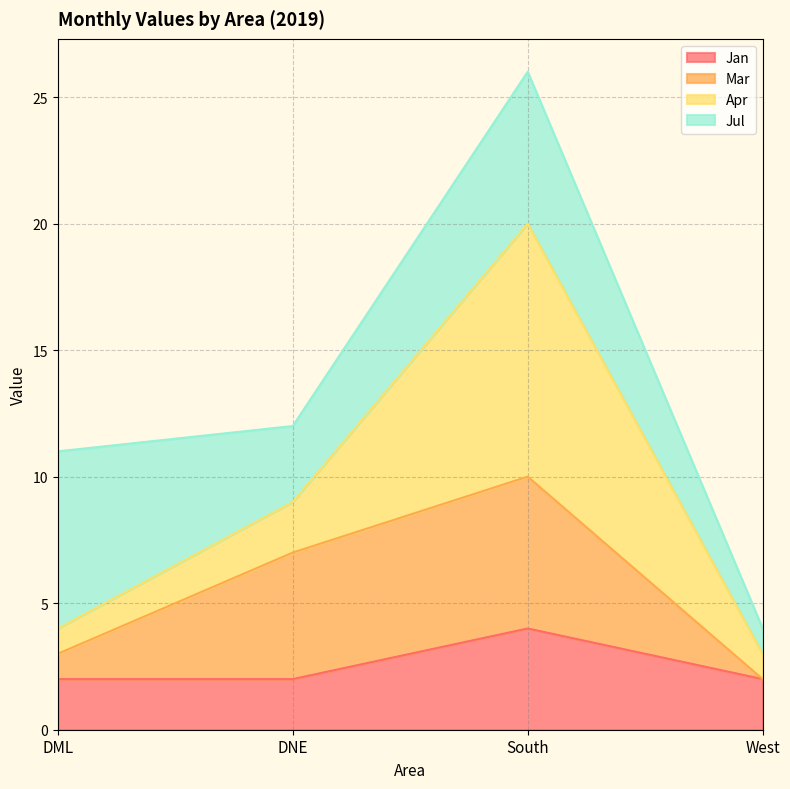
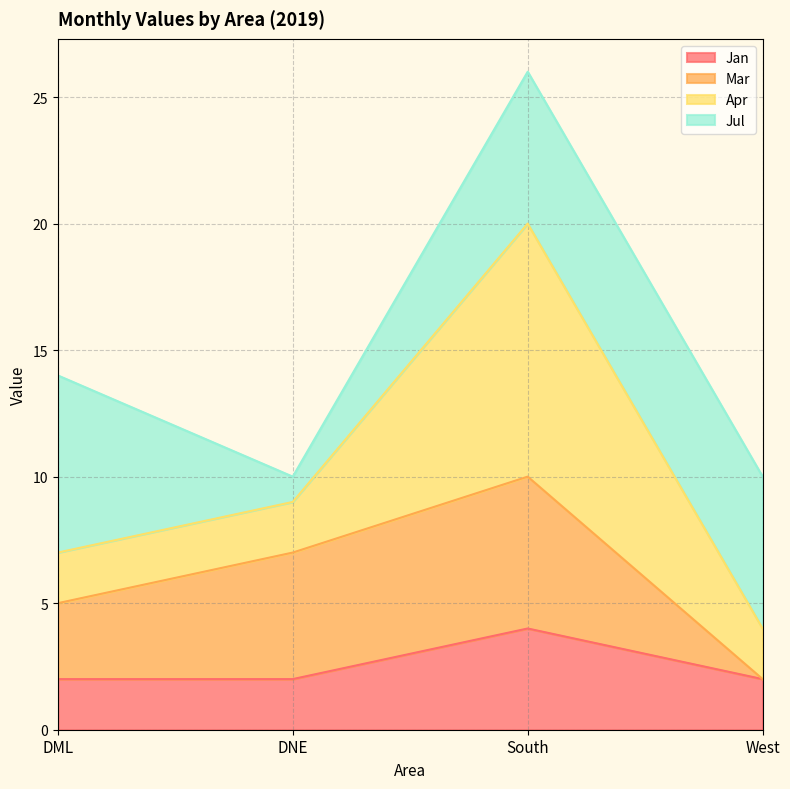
  {
    "Jan": {
      "DML": 2,
      "DNE": 2,
      "South": 4
    },
    "Mar": {
-     "DML": 1,
+     "DML": 3,
      "DNE": 7,
      "South": 10
    },
    "Apr": {
-     "DML": 1,
+     "DML": 2,
      "DNE": 2,
      "South": 10,
-     "West": 1
+     "West": 2
    },
    "Jul": {
      "DML": 7,
-     "DNE": 3,
+     "DNE": 1,
      "South": 6,
-     "West": 1
+     "West": 6
    }
  }
